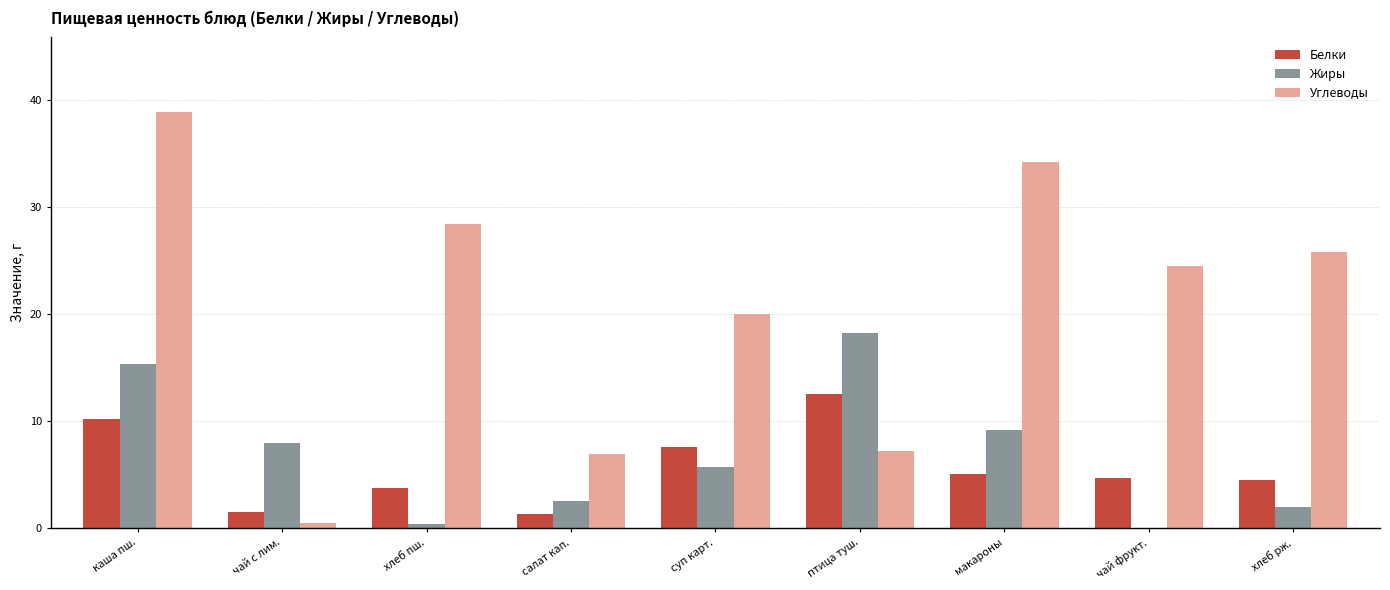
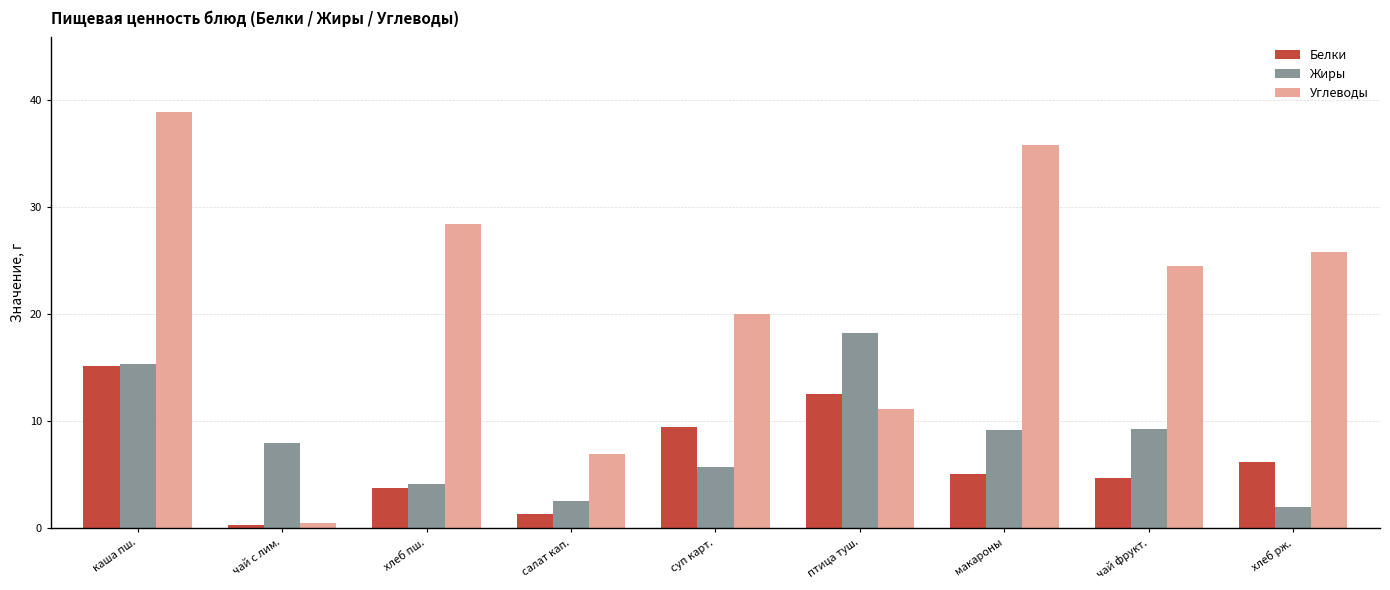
  {
    "Белки": {
-     "каша пш.": 10.2,
-     "чай с лим.": 1.5,
+     "каша пш.": 15.1,
+     "чай с лим.": 0.3,
      "хлеб пш.": 3.8,
      "салат кап.": 1.3,
-     "суп карт.": 7.6,
+     "суп карт.": 9.5,
      "птица туш.": 12.6,
      "макароны": 5.1,
      "чай фрукт.": 4.7,
-     "хлеб рж.": 4.5
+     "хлеб рж.": 6.2
    },
    "Жиры": {
      "каша пш.": 15.4,
      "чай с лим.": 8.0,
-     "хлеб пш.": 0.4,
+     "хлеб пш.": 4.1,
      "салат кап.": 2.5,
      "суп карт.": 5.7,
      "птица туш.": 18.3,
      "макароны": 9.2,
-     "чай фрукт.": 0.0,
+     "чай фрукт.": 9.3,
      "хлеб рж.": 2.0
    },
    "Углеводы": {
      "каша пш.": 38.9,
      "чай с лим.": 0.5,
      "хлеб пш.": 28.4,
      "салат кап.": 6.9,
      "суп карт.": 20.0,
-     "птица туш.": 7.2,
-     "макароны": 34.2,
+     "птица туш.": 11.1,
+     "макароны": 35.8,
      "чай фрукт.": 24.5,
      "хлеб рж.": 25.8
    }
  }
